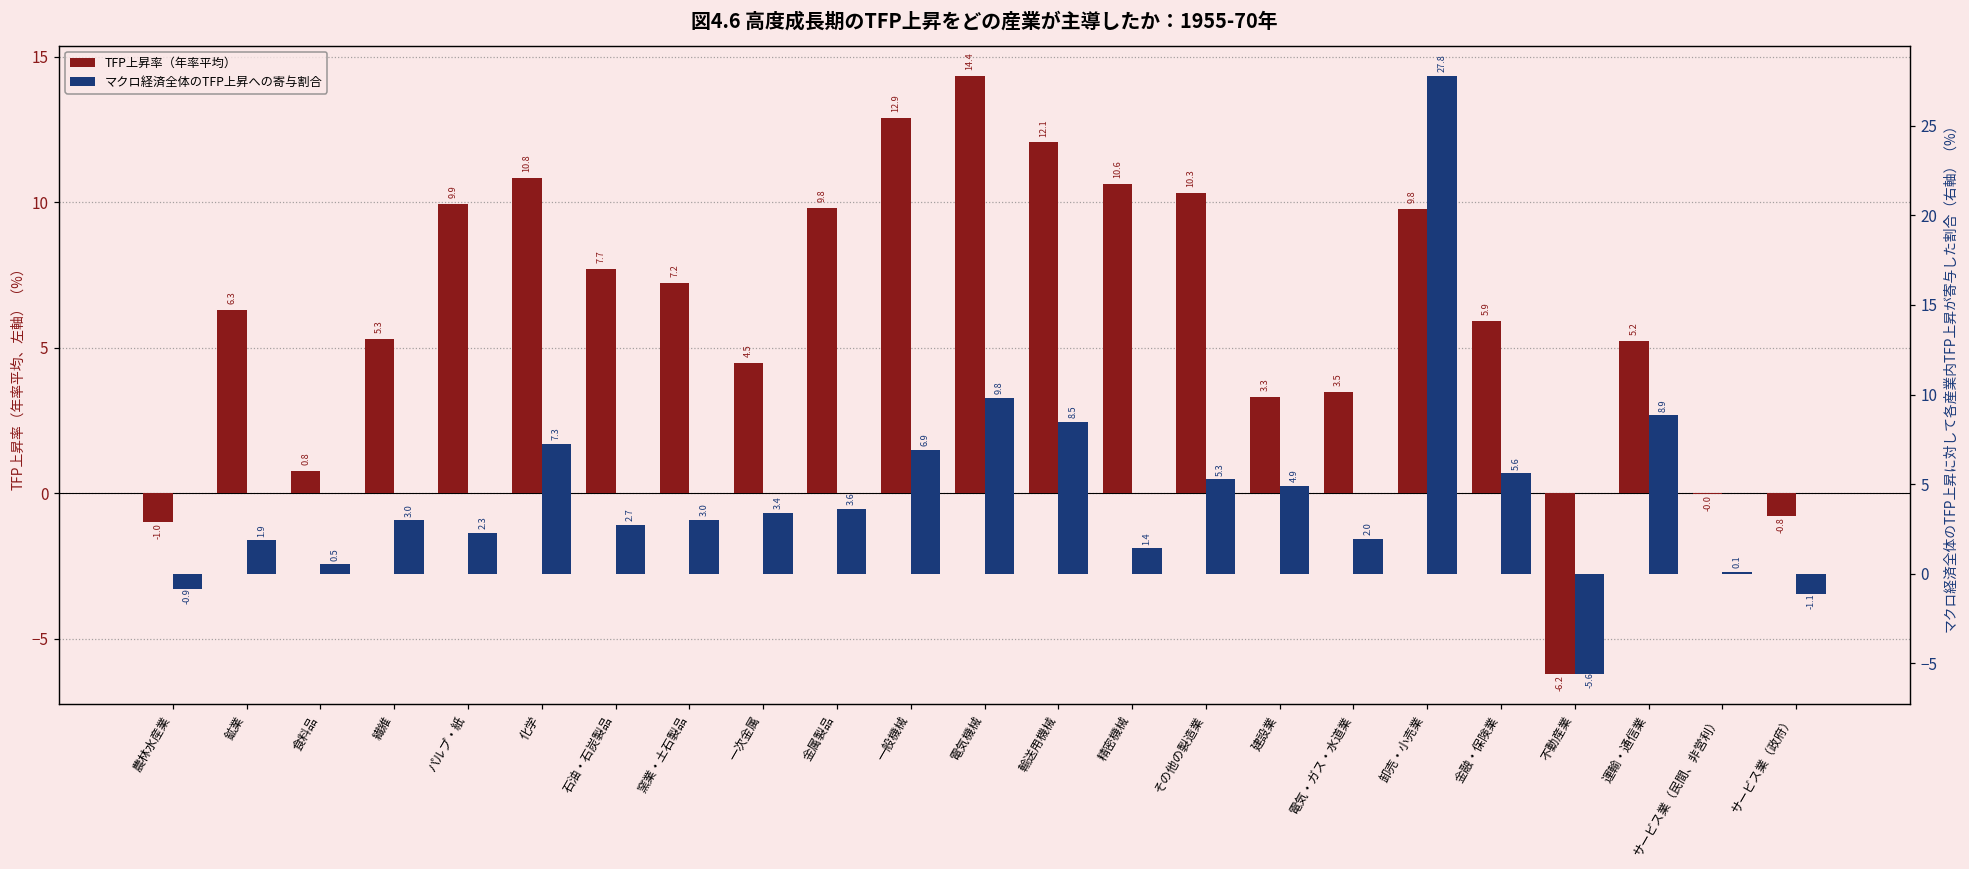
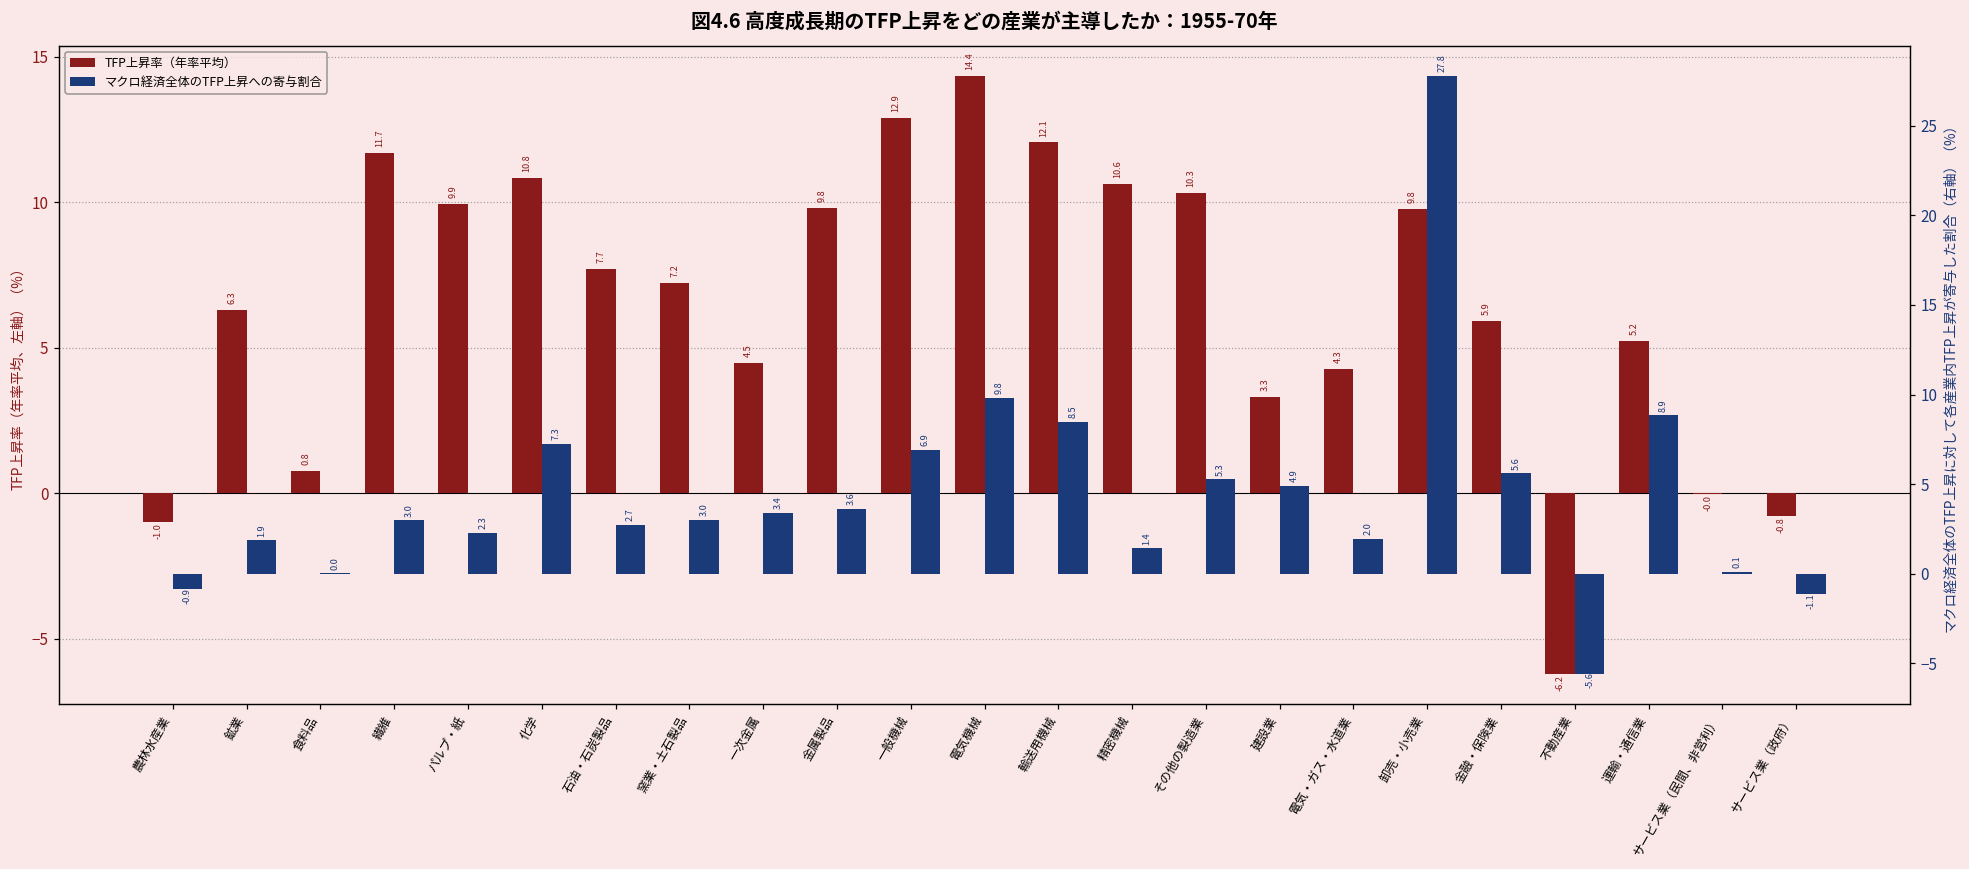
  {
    "TFP上昇率（年率平均）": {
      "農林水産業": -1.0,
      "鉱業": 6.3,
      "食料品": 0.8,
-     "繊維": 5.3,
+     "繊維": 11.7,
      "パルプ・紙": 9.9,
      "化学": 10.8,
      "石油・石炭製品": 7.7,
      "窯業・土石製品": 7.2,
      "一次金属": 4.5,
      "金属製品": 9.8,
      "一般機械": 12.9,
      "電気機械": 14.4,
      "輸送用機械": 12.1,
      "精密機械": 10.6,
      "その他の製造業": 10.3,
      "建設業": 3.3,
-     "電気・ガス・水道業": 3.5,
+     "電気・ガス・水道業": 4.3,
      "卸売・小売業": 9.8,
      "金融・保険業": 5.9,
      "不動産業": -6.2,
      "運輸・通信業": 5.2,
      "サービス業（民間、非営利）": -0.0,
      "サービス業（政府）": -0.8
    },
    "マクロ経済全体のTFP上昇への寄与割合": {
      "農林水産業": -0.9,
      "鉱業": 1.9,
-     "食料品": 0.5,
+     "食料品": 0.0,
      "繊維": 3.0,
      "パルプ・紙": 2.3,
      "化学": 7.3,
      "石油・石炭製品": 2.7,
      "窯業・土石製品": 3.0,
      "一次金属": 3.4,
      "金属製品": 3.6,
      "一般機械": 6.9,
      "電気機械": 9.8,
      "輸送用機械": 8.5,
      "精密機械": 1.4,
      "その他の製造業": 5.3,
      "建設業": 4.9,
      "電気・ガス・水道業": 2.0,
      "卸売・小売業": 27.8,
      "金融・保険業": 5.6,
      "不動産業": -5.6,
      "運輸・通信業": 8.9,
      "サービス業（民間、非営利）": 0.1,
      "サービス業（政府）": -1.1
    }
  }
